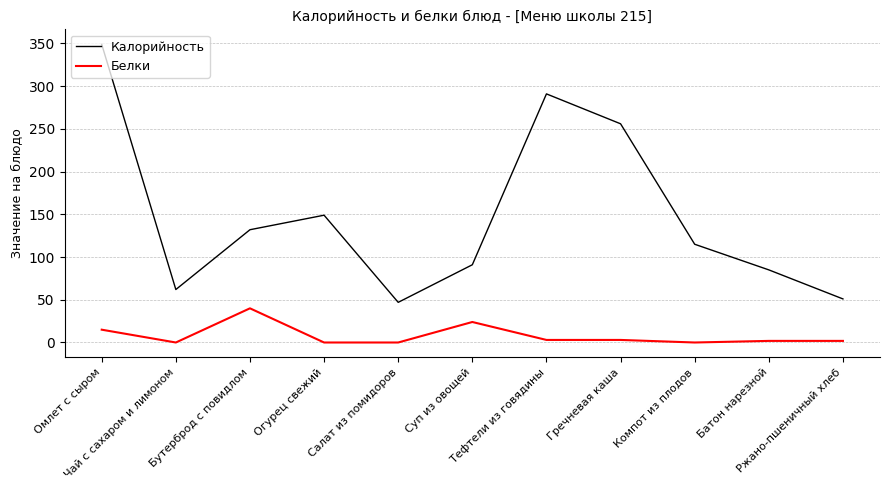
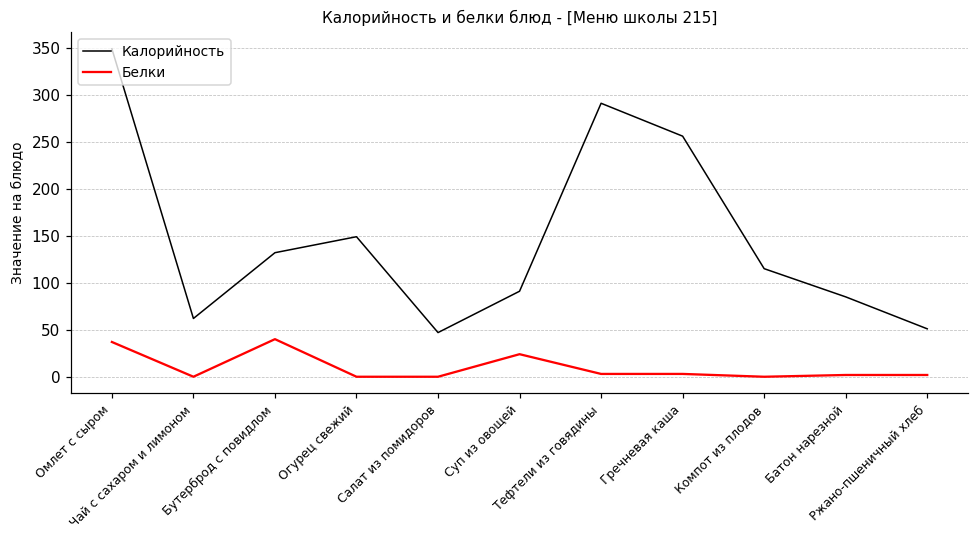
  {
    "Калорийность": {
      "Чай с сахаром и лимоном": 60,
      "Бутерброд с повидлом": 130,
      "Огурец свежий": 150,
      "Салат из помидоров": 50,
      "Суп из овощей": 90,
      "Тефтели из говядины": 290,
      "Гречневая каша": 260,
      "Компот из плодов": 120,
      "Батон нарезной": 90,
      "Ржано-пшеничный хлеб": 50
    },
    "Белки": {
-     "Омлет с сыром": 20,
+     "Омлет с сыром": 40,
      "Чай с сахаром и лимоном": 0,
      "Бутерброд с повидлом": 40,
      "Огурец свежий": 0,
      "Салат из помидоров": 0,
      "Суп из овощей": 20,
      "Тефтели из говядины": 0,
      "Гречневая каша": 0,
      "Компот из плодов": 0,
      "Батон нарезной": 0,
      "Ржано-пшеничный хлеб": 0
    }
  }
